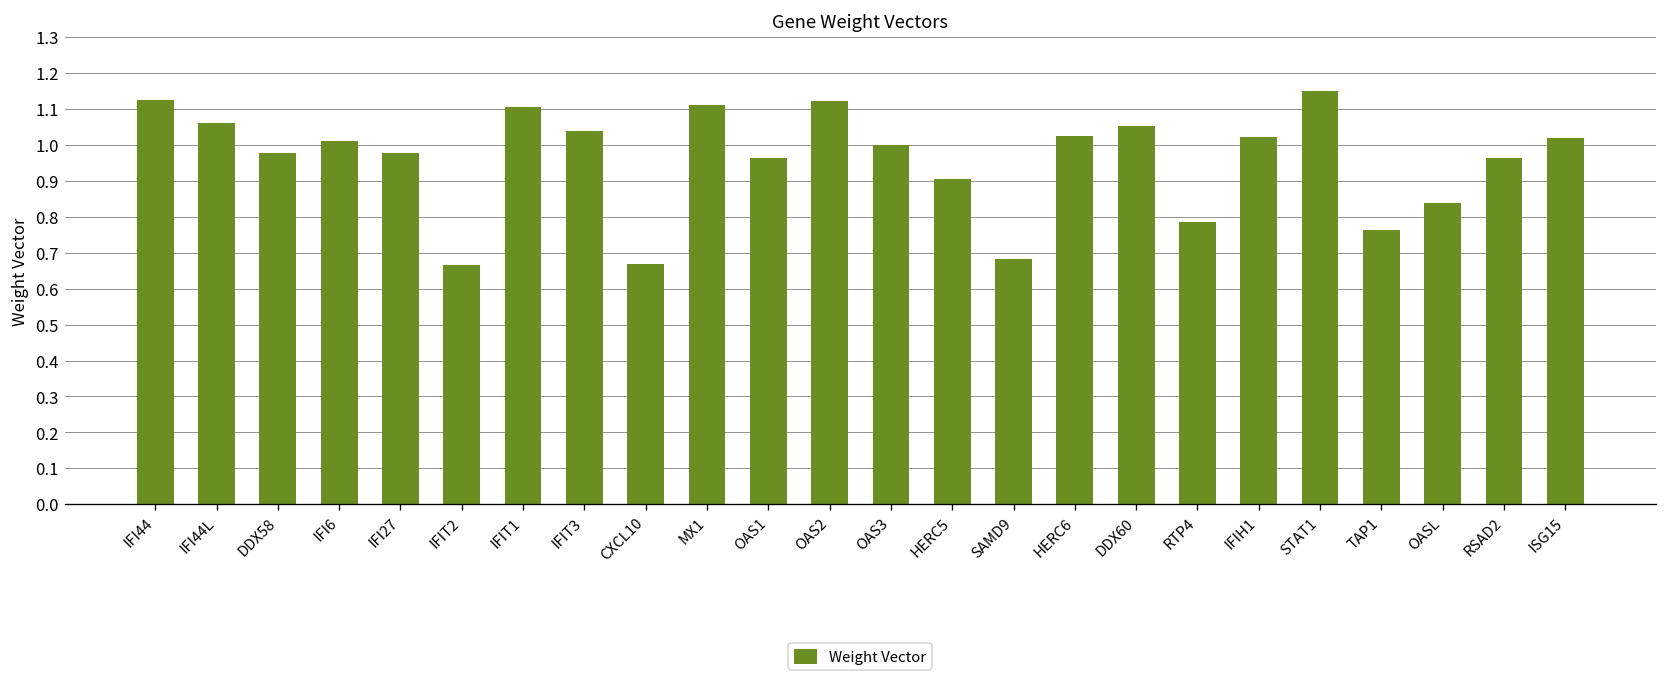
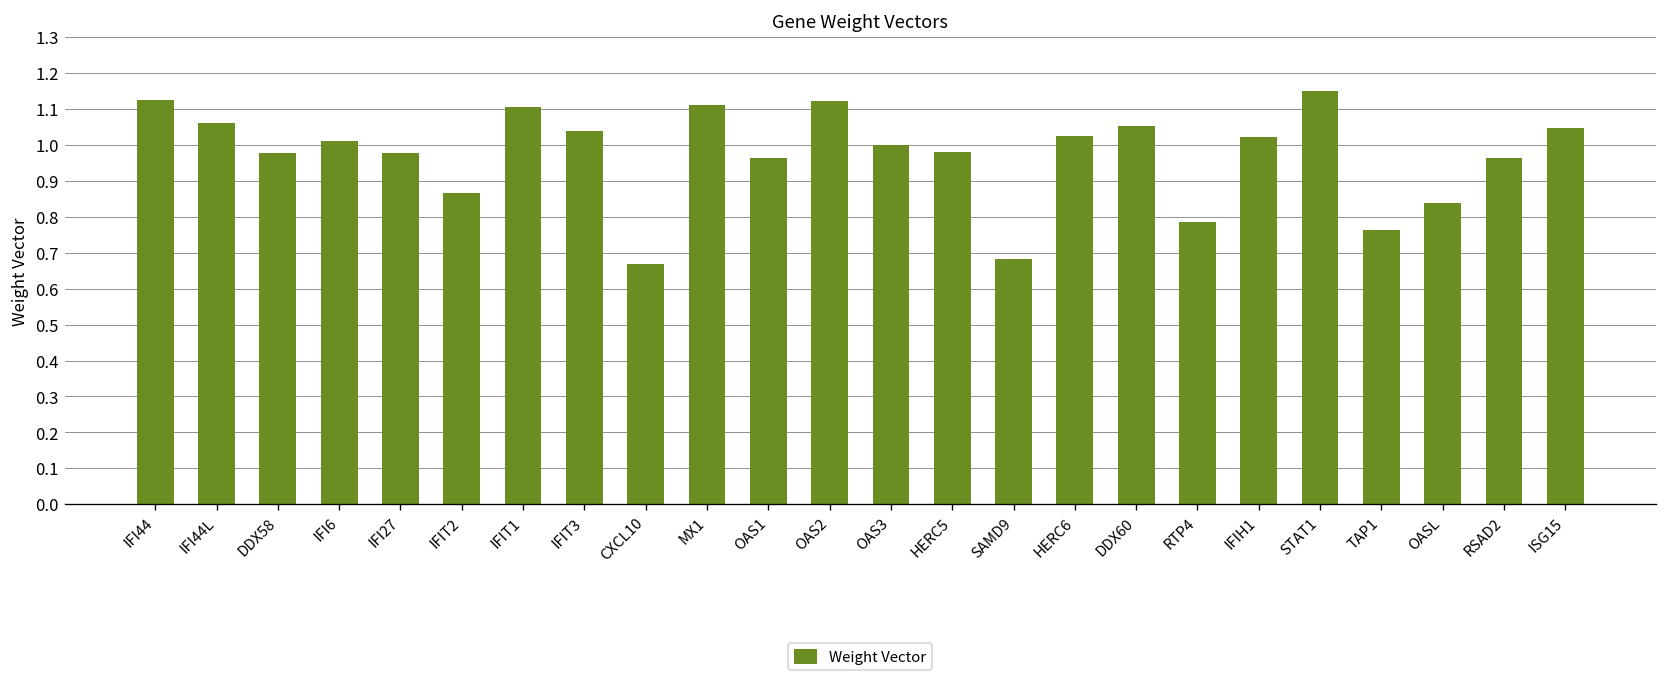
  {
    "IFI44": 1.12,
    "IFI44L": 1.06,
    "DDX58": 0.98,
    "IFI6": 1.01,
    "IFI27": 0.98,
-   "IFIT2": 0.67,
+   "IFIT2": 0.87,
    "IFIT1": 1.10,
    "IFIT3": 1.04,
    "CXCL10": 0.67,
    "MX1": 1.11,
    "OAS1": 0.96,
    "OAS2": 1.12,
    "OAS3": 1.00,
-   "HERC5": 0.90,
+   "HERC5": 0.98,
    "SAMD9": 0.68,
    "HERC6": 1.02,
    "DDX60": 1.05,
    "RTP4": 0.79,
    "IFIH1": 1.02,
    "STAT1": 1.15,
    "TAP1": 0.76,
    "OASL": 0.84,
    "RSAD2": 0.96,
-   "ISG15": 1.02
+   "ISG15": 1.05
  }
